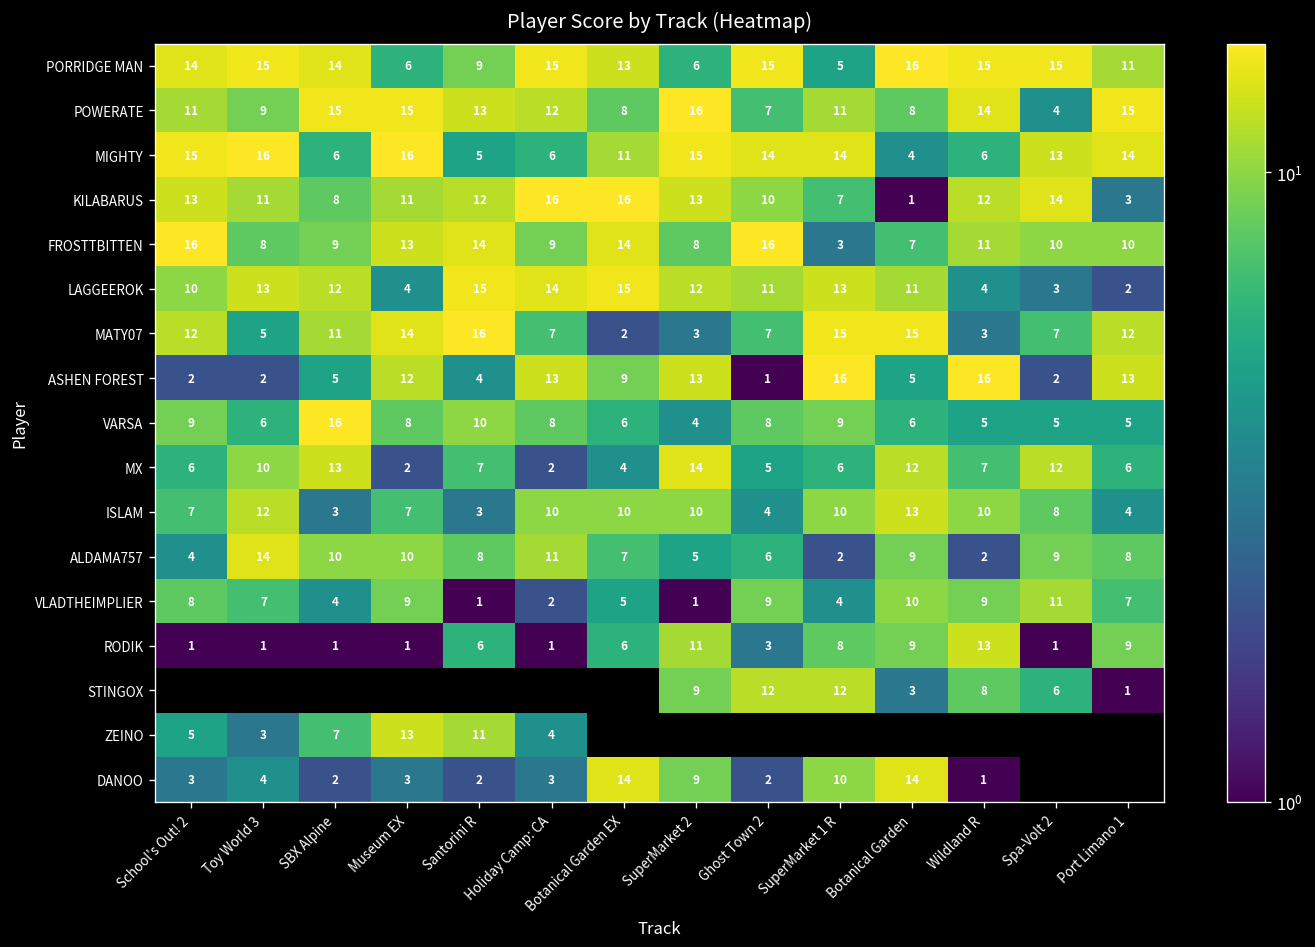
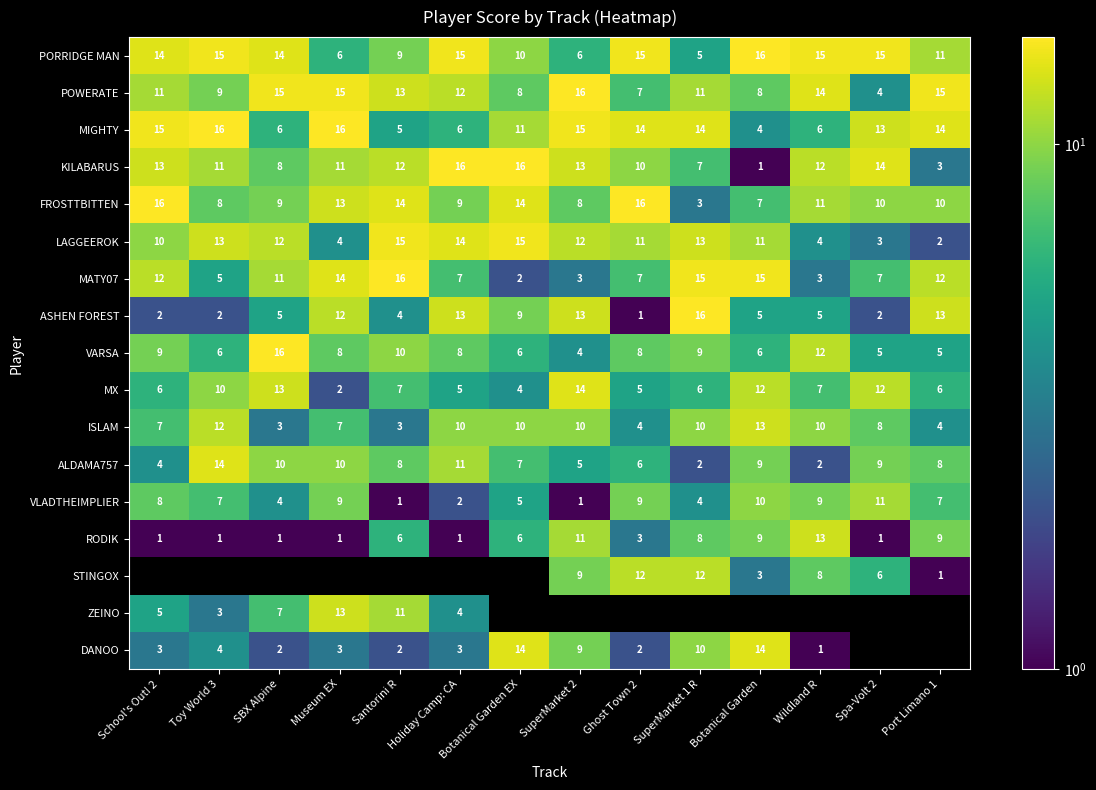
  {
    "PORRIDGE MAN": {
      "School's Out! 2": 14,
      "Toy World 3": 15,
      "SBX Alpine": 14,
      "Museum EX": 6,
      "Santorini R": 9,
      "Holiday Camp: CA": 15,
-     "Botanical Garden EX": 13,
+     "Botanical Garden EX": 10,
      "SuperMarket 2": 6,
      "Ghost Town 2": 15,
      "SuperMarket 1 R": 5,
      "Botanical Garden": 16,
      "Wildland R": 15,
      "Spa-Volt 2": 15,
      "Port Limano 1": 11
    },
    "ASHEN FOREST": {
      "School's Out! 2": 2,
      "Toy World 3": 2,
      "SBX Alpine": 5,
      "Museum EX": 12,
      "Santorini R": 4,
      "Holiday Camp: CA": 13,
      "Botanical Garden EX": 9,
      "SuperMarket 2": 13,
      "Ghost Town 2": 1,
      "SuperMarket 1 R": 16,
      "Botanical Garden": 5,
-     "Wildland R": 16,
+     "Wildland R": 5,
      "Spa-Volt 2": 2,
      "Port Limano 1": 13
    },
    "VARSA": {
      "School's Out! 2": 9,
      "Toy World 3": 6,
      "SBX Alpine": 16,
      "Museum EX": 8,
      "Santorini R": 10,
      "Holiday Camp: CA": 8,
      "Botanical Garden EX": 6,
      "SuperMarket 2": 4,
      "Ghost Town 2": 8,
      "SuperMarket 1 R": 9,
      "Botanical Garden": 6,
-     "Wildland R": 5,
+     "Wildland R": 12,
      "Spa-Volt 2": 5,
      "Port Limano 1": 5
    },
    "MX": {
      "School's Out! 2": 6,
      "Toy World 3": 10,
      "SBX Alpine": 13,
      "Museum EX": 2,
      "Santorini R": 7,
-     "Holiday Camp: CA": 2,
+     "Holiday Camp: CA": 5,
      "Botanical Garden EX": 4,
      "SuperMarket 2": 14,
      "Ghost Town 2": 5,
      "SuperMarket 1 R": 6,
      "Botanical Garden": 12,
      "Wildland R": 7,
      "Spa-Volt 2": 12,
      "Port Limano 1": 6
    }
  }
